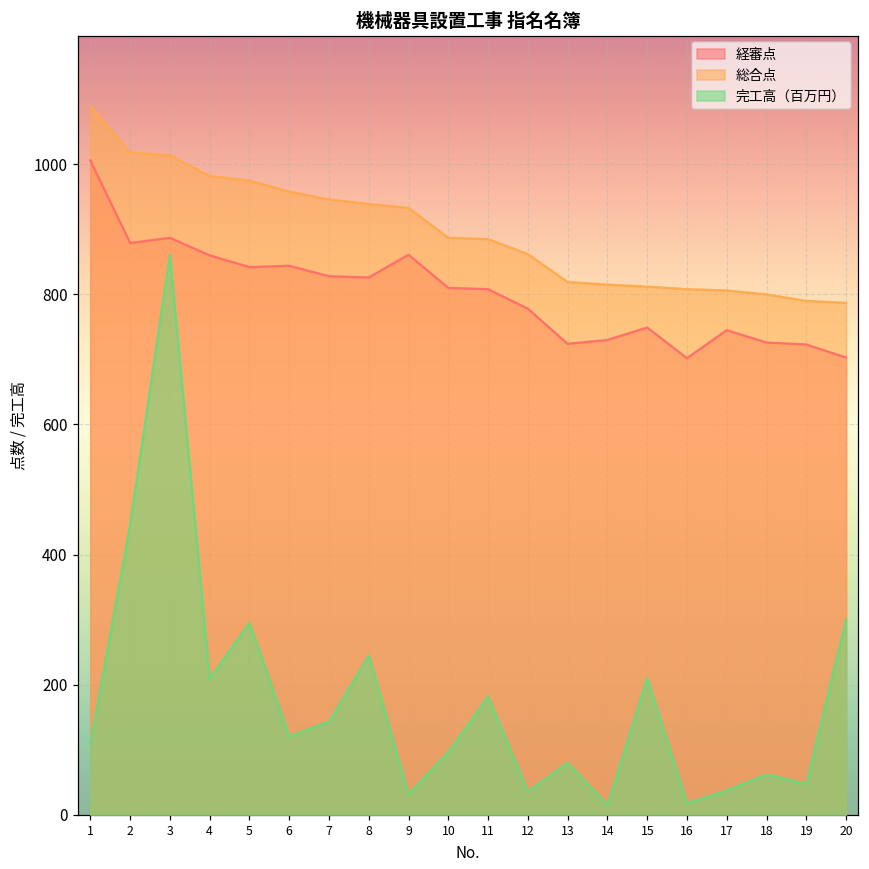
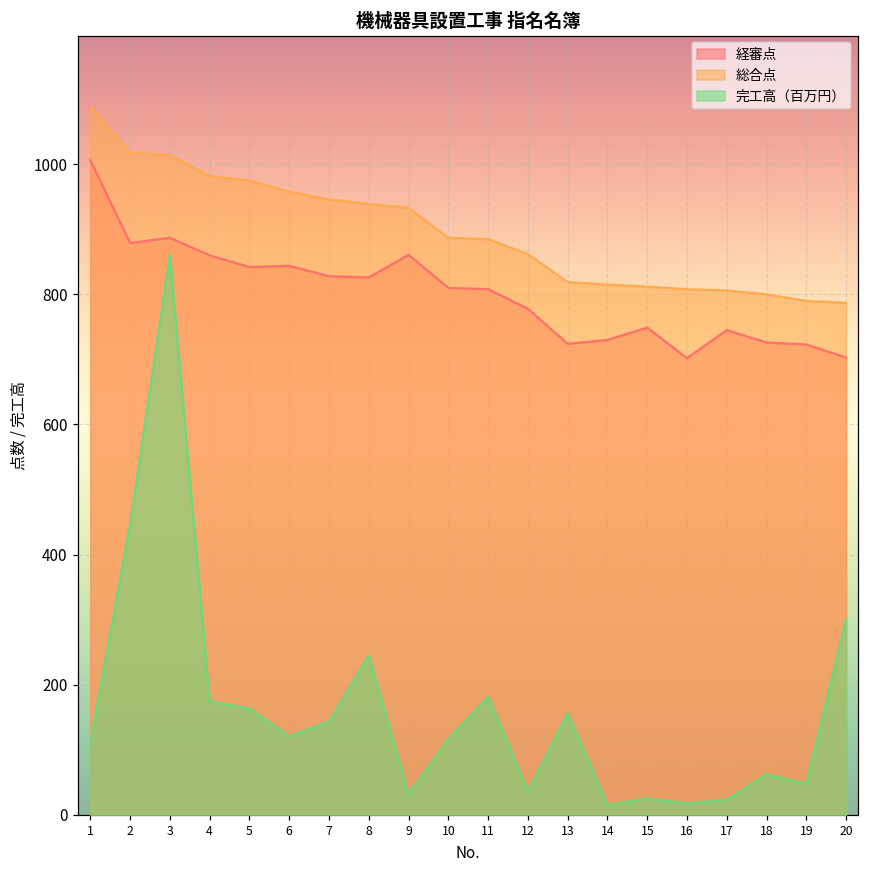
  {
    "完工高（百万円）": {
      "1": 110,
      "2": 450,
      "3": 860,
-     "4": 210,
-     "5": 300,
+     "4": 170,
+     "5": 160,
      "6": 120,
      "7": 140,
      "8": 240,
      "9": 30,
-     "10": 100,
+     "10": 120,
      "11": 180,
      "12": 40,
-     "13": 80,
+     "13": 160,
      "14": 20,
-     "15": 210,
+     "15": 20,
      "16": 20,
-     "17": 40,
+     "17": 20,
      "18": 60,
      "19": 50,
      "20": 300
    }
  }
